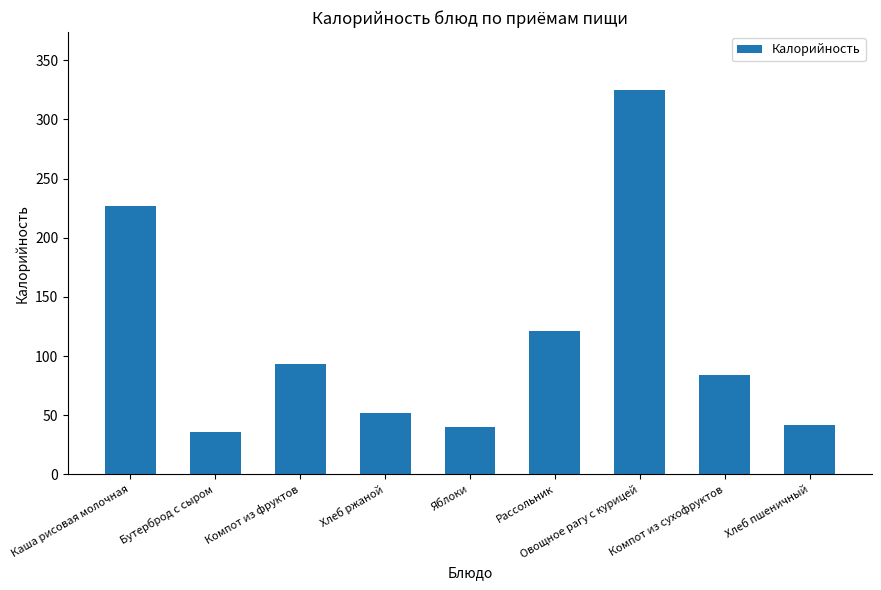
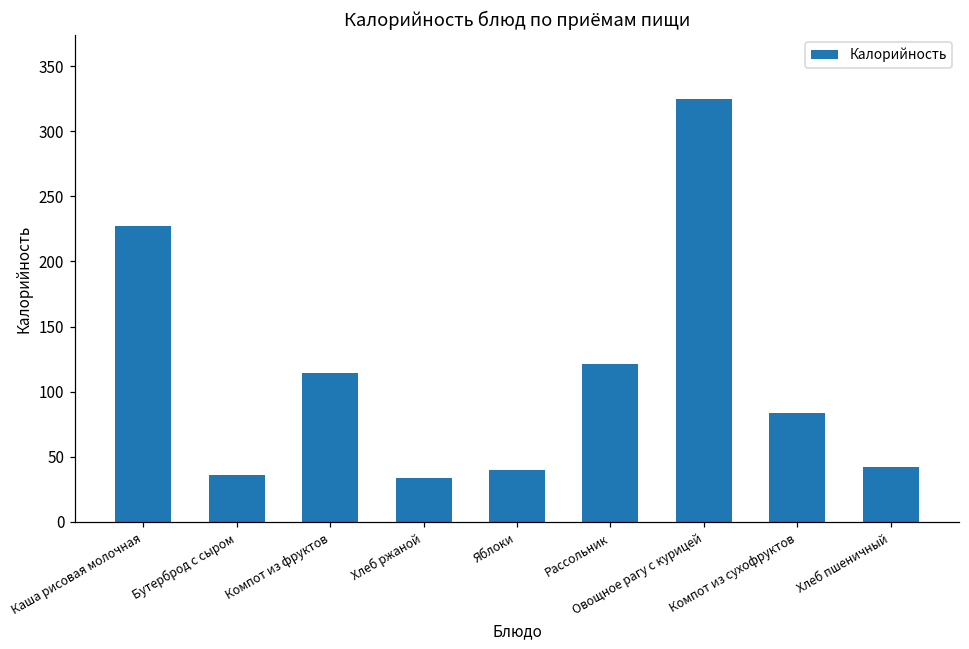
  {
    "Каша рисовая молочная": 227,
    "Бутерброд с сыром": 36,
-   "Компот из фруктов": 93,
-   "Хлеб ржаной": 52,
+   "Компот из фруктов": 114,
+   "Хлеб ржаной": 34,
    "Яблоки": 40,
    "Рассольник": 121,
    "Овощное рагу с курицей": 325,
    "Компот из сухофруктов": 84,
    "Хлеб пшеничный": 42
  }
